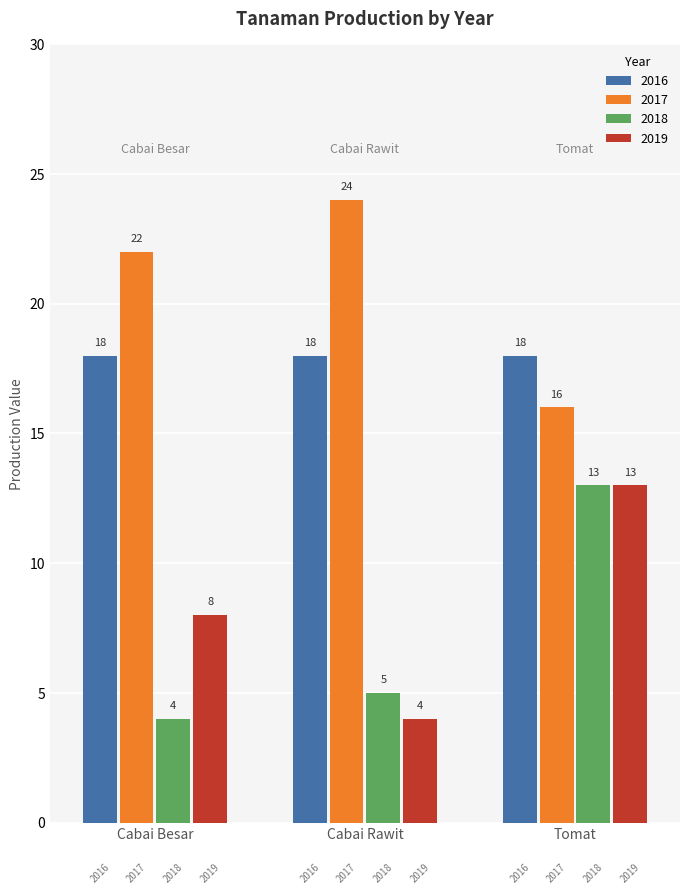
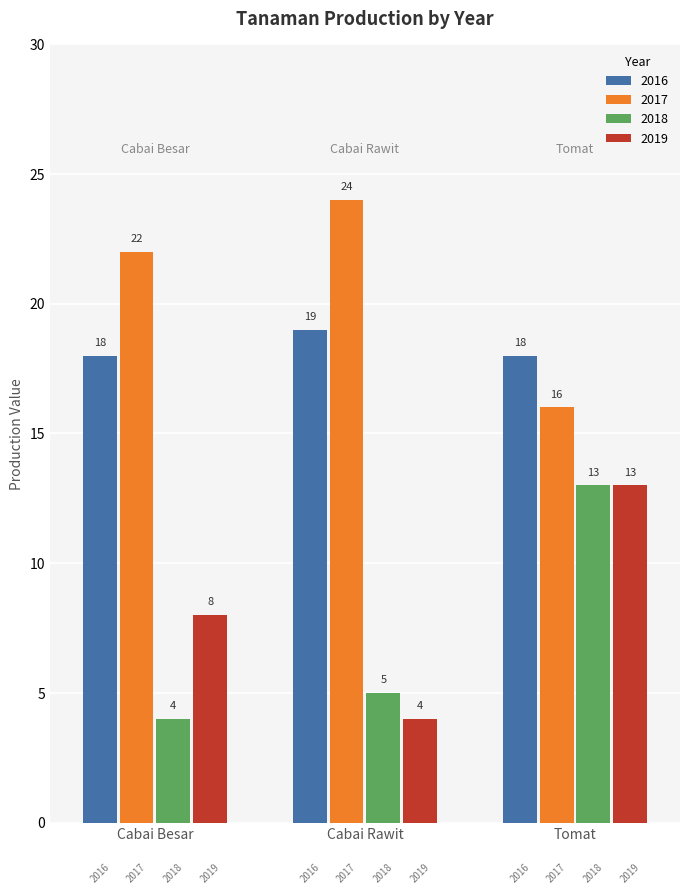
  {
    "2016": {
      "Cabai Besar": 18,
-     "Cabai Rawit": 18,
+     "Cabai Rawit": 19,
      "Tomat": 18
    },
    "2017": {
      "Cabai Besar": 22,
      "Cabai Rawit": 24,
      "Tomat": 16
    },
    "2018": {
      "Cabai Besar": 4,
      "Cabai Rawit": 5,
      "Tomat": 13
    },
    "2019": {
      "Cabai Besar": 8,
      "Cabai Rawit": 4,
      "Tomat": 13
    }
  }
